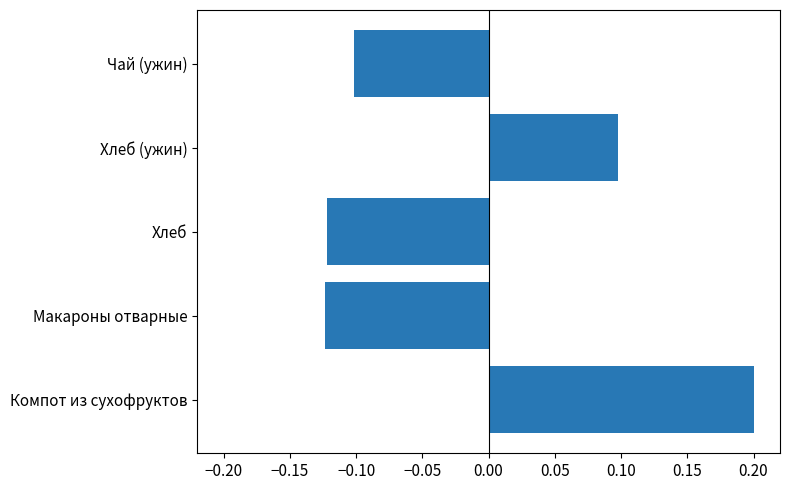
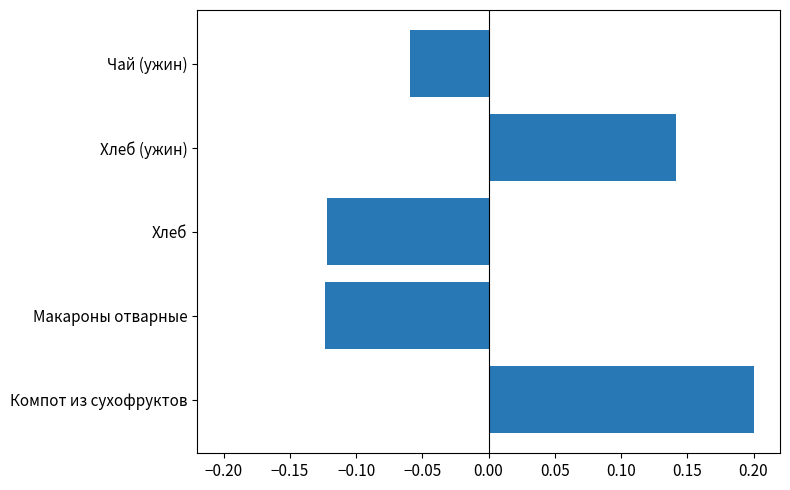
  {
-   "Чай (ужин)": -0.102,
-   "Хлеб (ужин)": 0.098,
+   "Чай (ужин)": -0.060,
+   "Хлеб (ужин)": 0.142,
    "Хлеб": -0.122,
    "Макароны отварные": -0.123,
    "Компот из сухофруктов": 0.200
  }
